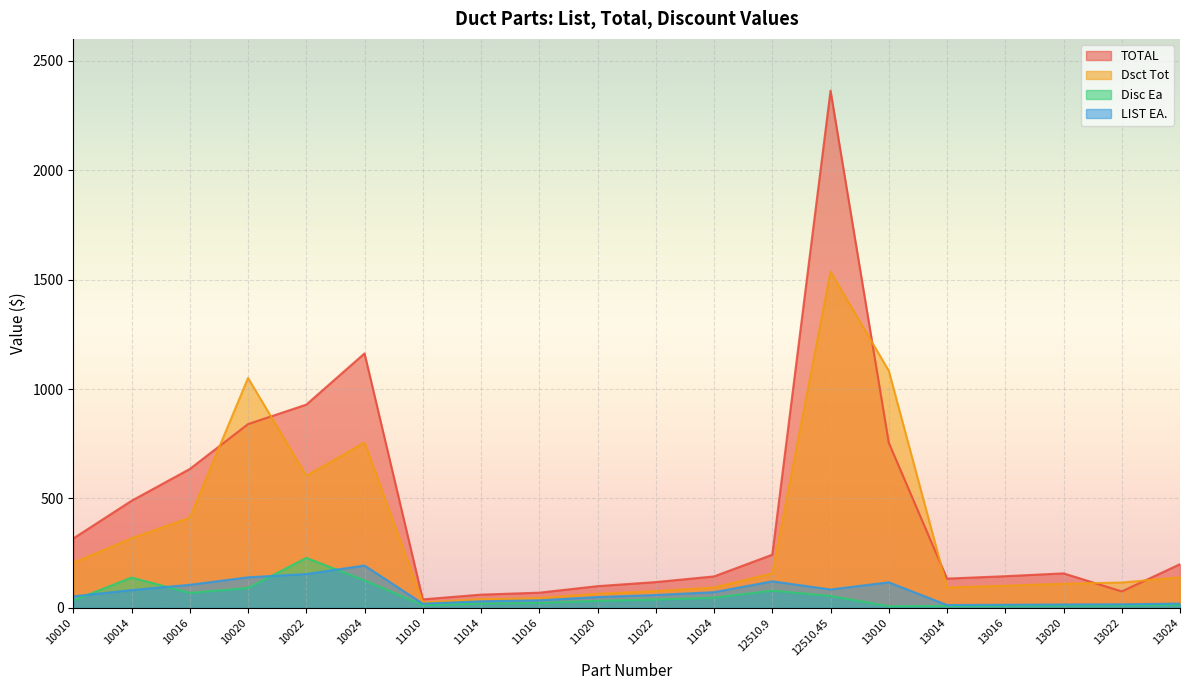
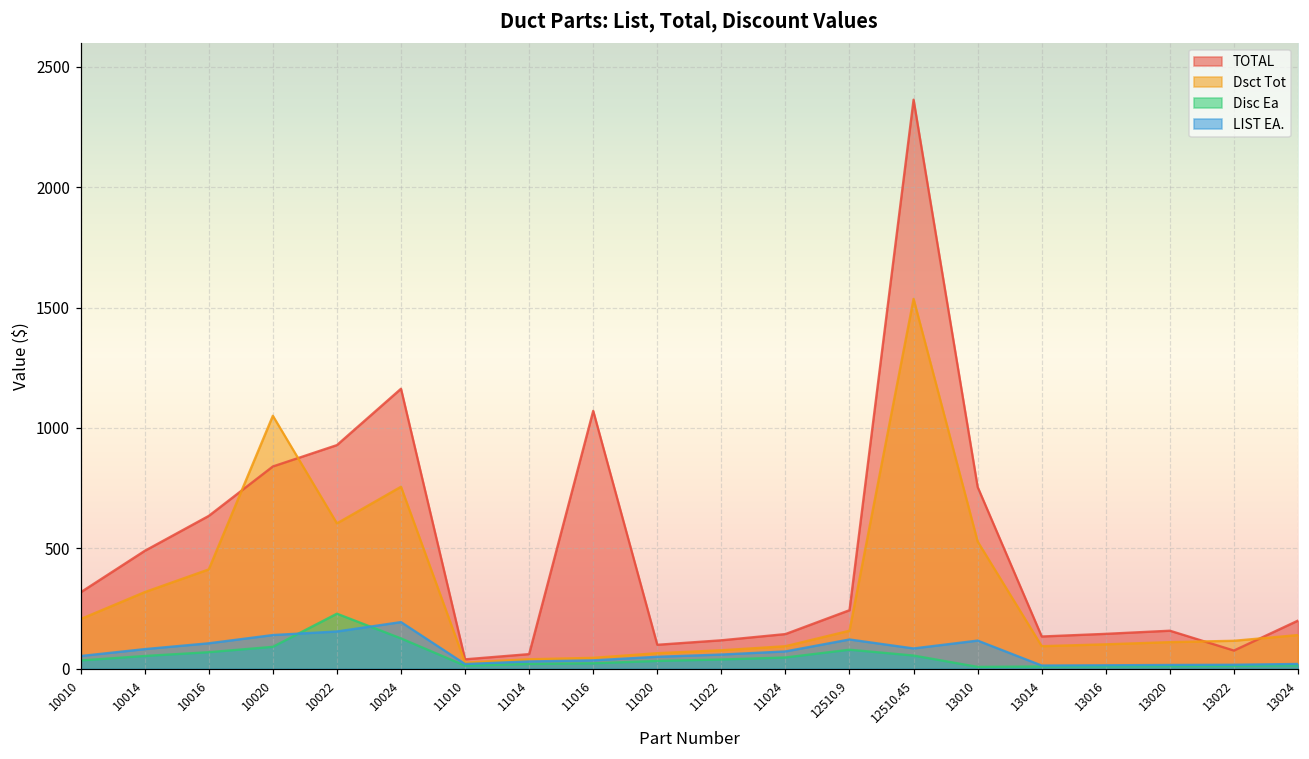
  {
    "TOTAL": {
      "10010": 320,
      "10014": 490,
      "10016": 630,
      "10020": 840,
      "10022": 930,
      "10024": 1160,
      "11010": 40,
      "11014": 60,
-     "11016": 70,
+     "11016": 1070,
      "11020": 100,
      "11022": 120,
      "11024": 140,
      "12510.9": 240,
      "12510.45": 2360,
      "13010": 750,
      "13014": 130,
      "13016": 150,
      "13020": 160,
      "13022": 80,
      "13024": 200
    },
    "Dsct Tot": {
      "10010": 210,
      "10014": 320,
      "10016": 410,
      "10020": 1050,
      "10022": 600,
      "10024": 760,
      "11020": 60,
      "11022": 80,
      "11024": 90,
      "12510.9": 160,
      "12510.45": 1540,
-     "13010": 1080,
+     "13010": 530,
      "13014": 90,
      "13016": 100,
      "13020": 110,
      "13022": 120,
      "13024": 140
    },
    "Disc Ea": {
      "10010": 30,
-     "10014": 140,
+     "10014": 50,
      "10016": 70,
      "10020": 90,
      "10022": 230,
      "10024": 130,
      "11016": 20,
      "11020": 30,
      "11022": 40,
      "11024": 50,
      "12510.9": 80,
      "12510.45": 50,
      "13010": 10
    },
    "LIST EA.": {
      "10010": 50,
      "10014": 80,
      "10016": 110,
      "10020": 140,
      "10022": 150,
      "10024": 190,
      "11020": 50,
      "11022": 60,
      "11024": 70,
      "12510.9": 120,
      "12510.45": 80,
      "13010": 120
    }
  }
